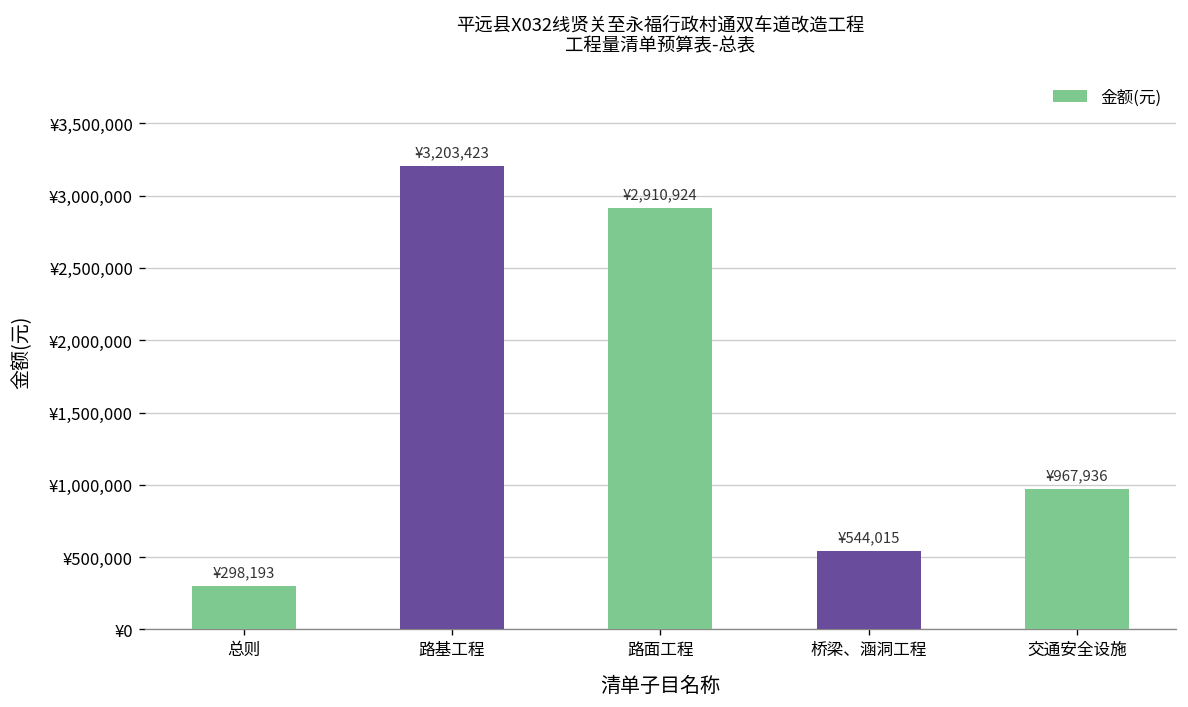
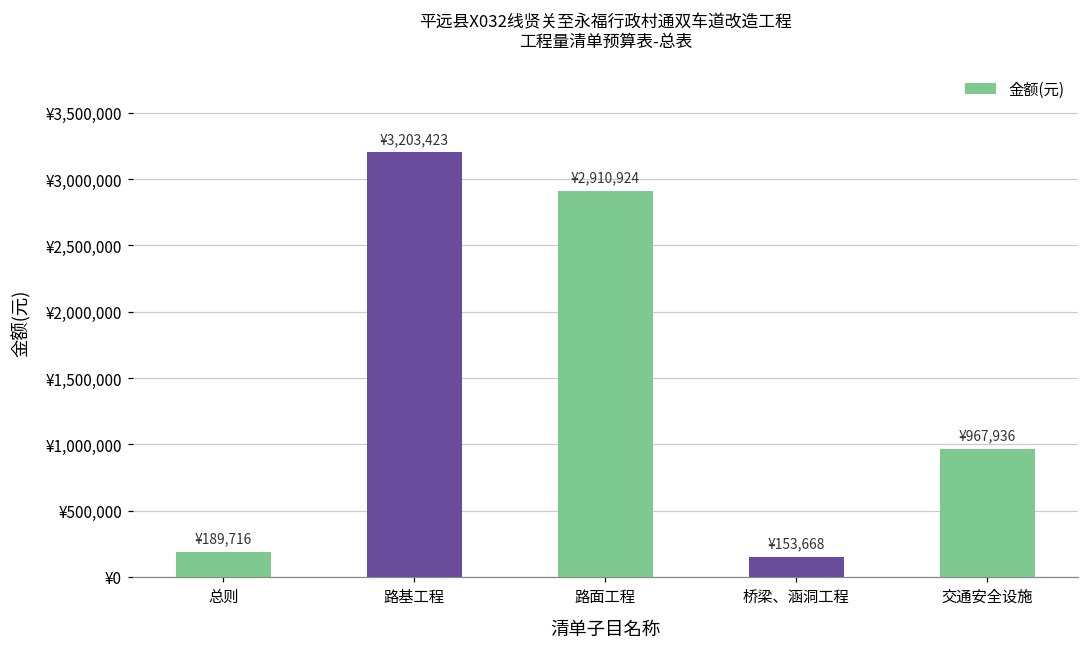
  {
-   "总则": "¥298,193",
+   "总则": "¥189,716",
    "路基工程": "¥3,203,423",
    "路面工程": "¥2,910,924",
-   "桥梁、涵洞工程": "¥544,015",
+   "桥梁、涵洞工程": "¥153,668",
    "交通安全设施": "¥967,936"
  }
